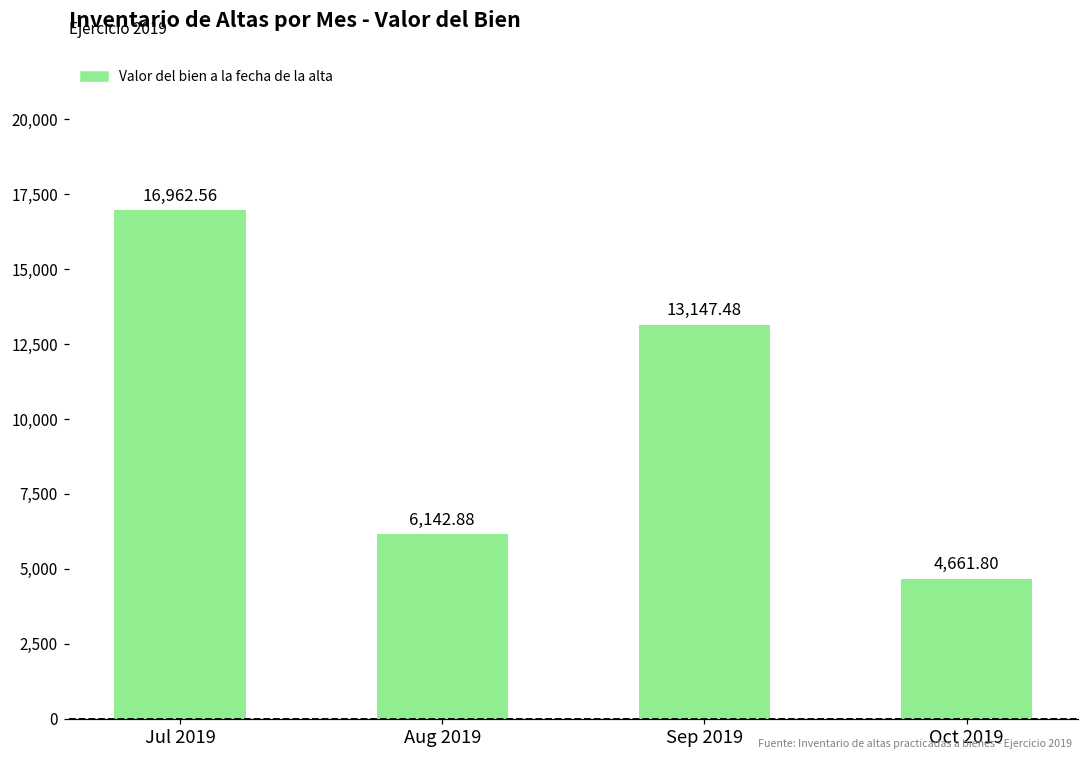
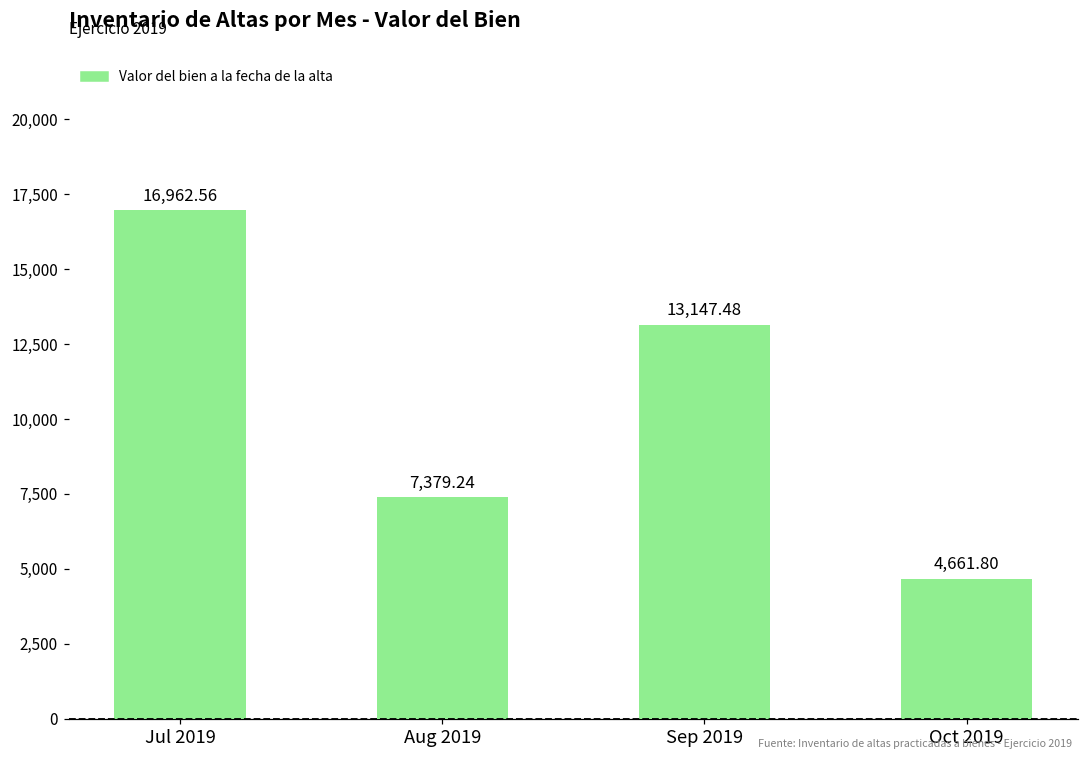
  {
    "Jul 2019": "16,962.56",
-   "Aug 2019": "6,142.88",
+   "Aug 2019": "7,379.24",
    "Sep 2019": "13,147.48",
    "Oct 2019": "4,661.80"
  }
